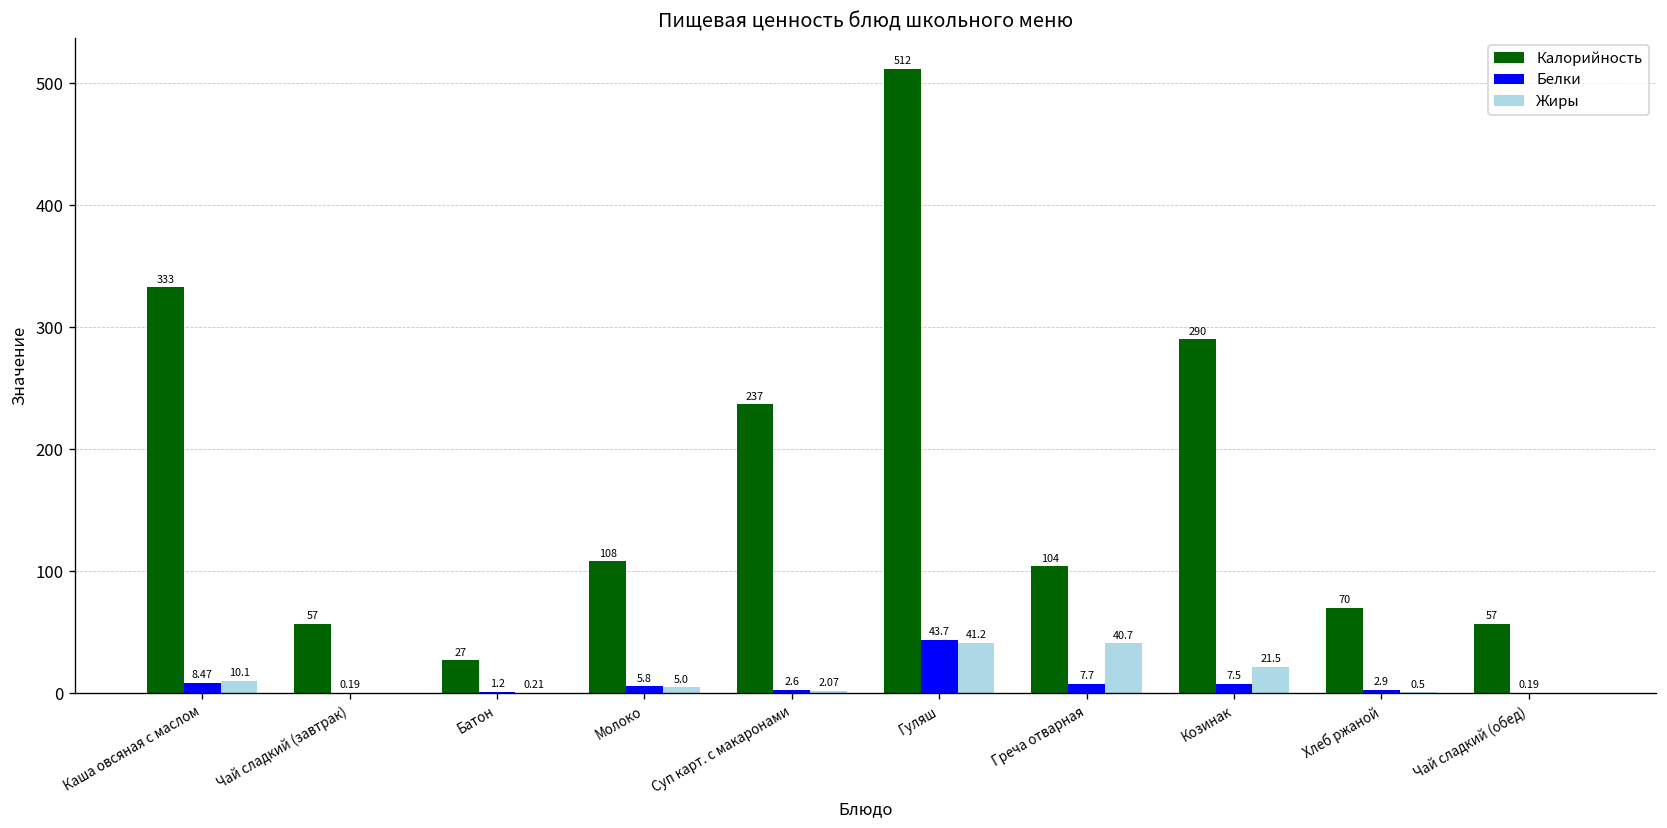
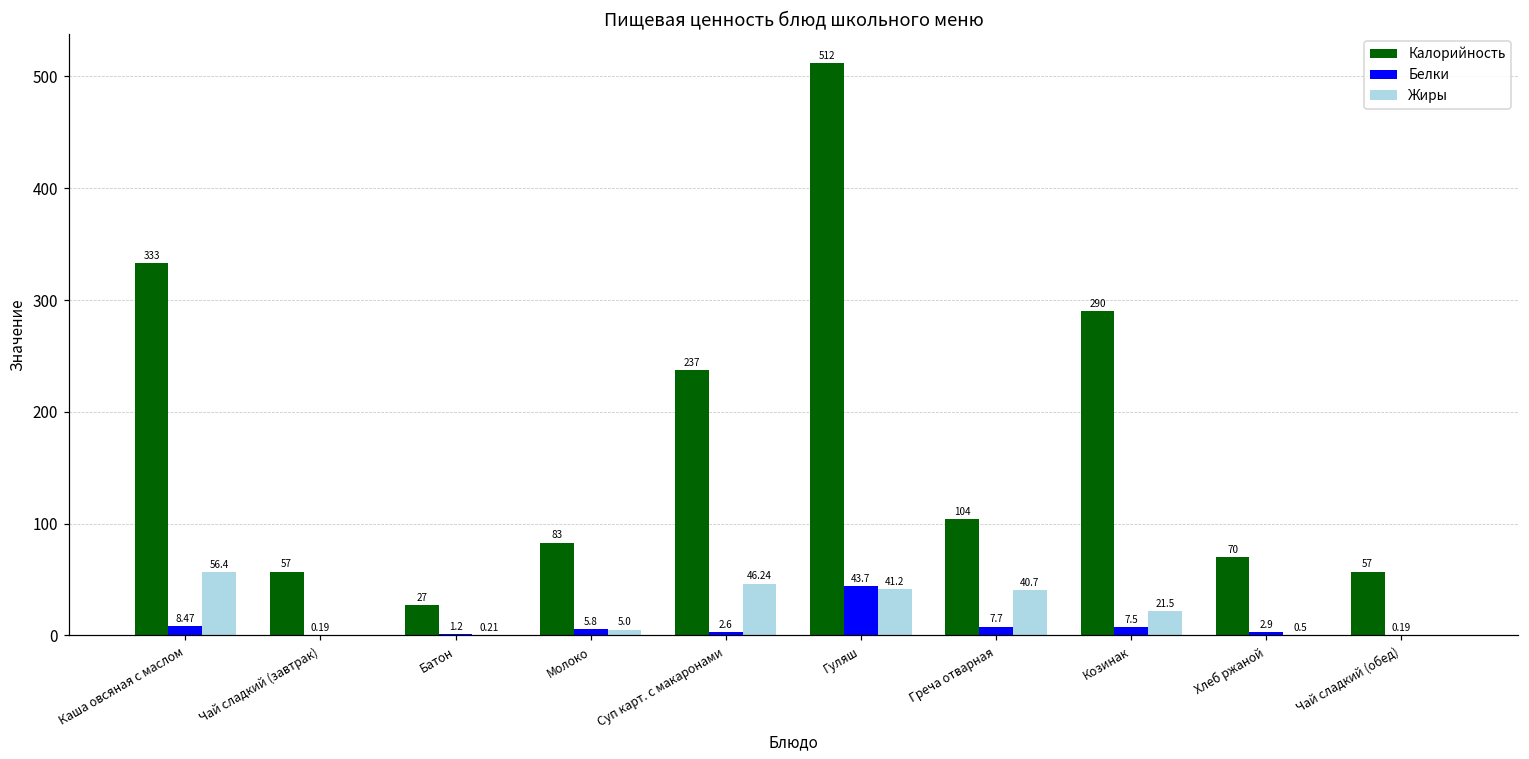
  {
    "Калорийность": {
      "Каша овсяная с маслом": 333,
      "Чай сладкий (завтрак)": 57,
      "Батон": 27,
-     "Молоко": 108,
+     "Молоко": 83,
      "Суп карт. с макаронами": 237,
      "Гуляш": 512,
      "Греча отварная": 104,
      "Козинак": 290,
      "Хлеб ржаной": 70,
      "Чай сладкий (обед)": 57
    },
    "Белки": {
      "Каша овсяная с маслом": 8.47,
      "Чай сладкий (завтрак)": 0.19,
      "Батон": 1.2,
      "Молоко": 5.8,
      "Суп карт. с макаронами": 2.6,
      "Гуляш": 43.7,
      "Греча отварная": 7.7,
      "Козинак": 7.5,
      "Хлеб ржаной": 2.9,
      "Чай сладкий (обед)": 0.19
    },
    "Жиры": {
-     "Каша овсяная с маслом": 10.1,
+     "Каша овсяная с маслом": 56.4,
      "Батон": 0.21,
      "Молоко": 5.0,
-     "Суп карт. с макаронами": 2.07,
+     "Суп карт. с макаронами": 46.24,
      "Гуляш": 41.2,
      "Греча отварная": 40.7,
      "Козинак": 21.5,
      "Хлеб ржаной": 0.5
    }
  }
